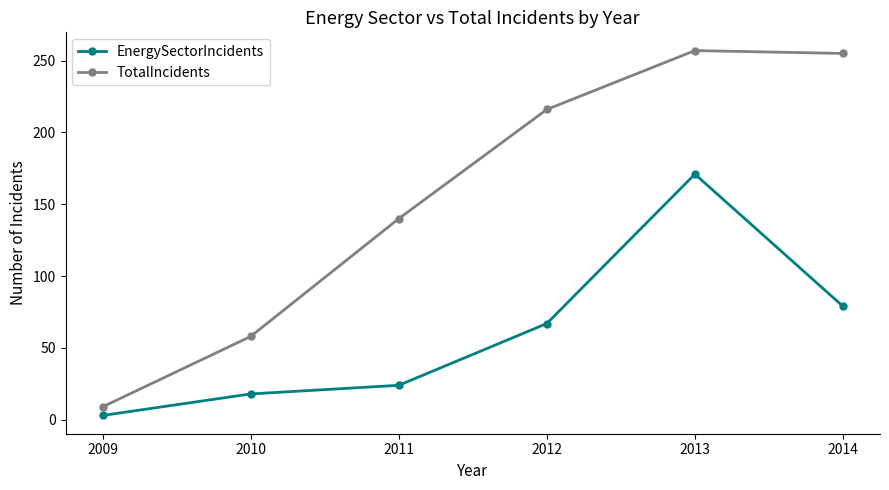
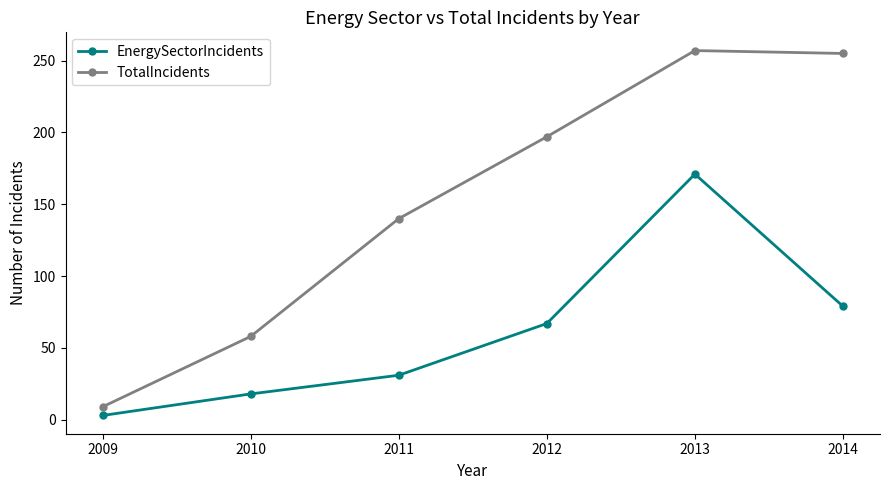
  {
    "EnergySectorIncidents": {
      "2009": 3,
      "2010": 18,
-     "2011": 24,
+     "2011": 31,
      "2012": 67,
      "2013": 171,
      "2014": 79
    },
    "TotalIncidents": {
      "2009": 9,
      "2010": 58,
      "2011": 140,
-     "2012": 216,
+     "2012": 197,
      "2013": 257,
      "2014": 255
    }
  }
